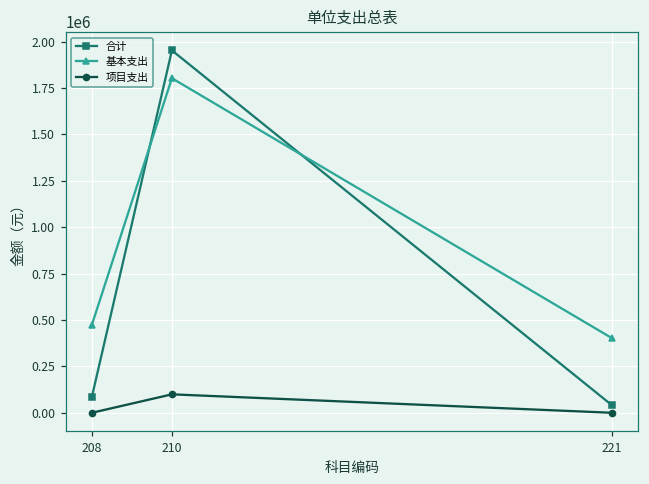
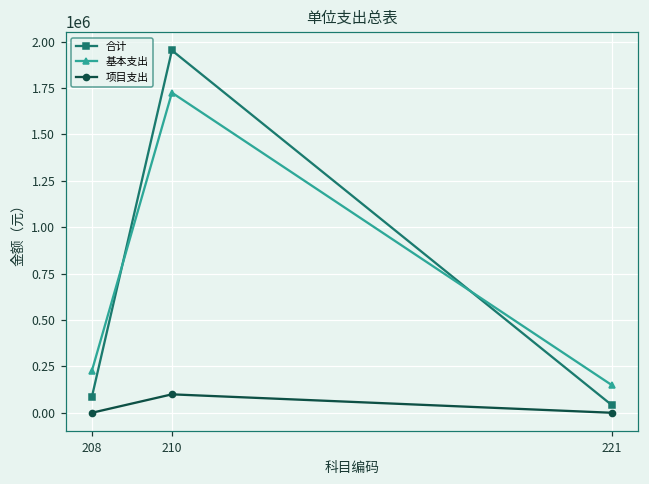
  {
    "合计": {
      "208": 90000,
      "210": 1950000,
      "221": 40000
    },
    "基本支出": {
-     "208": 470000,
-     "210": 1800000,
-     "221": 400000
+     "208": 230000,
+     "210": 1730000,
+     "221": 150000
    },
    "项目支出": {
      "208": 0,
      "210": 100000,
      "221": 0
    }
  }
